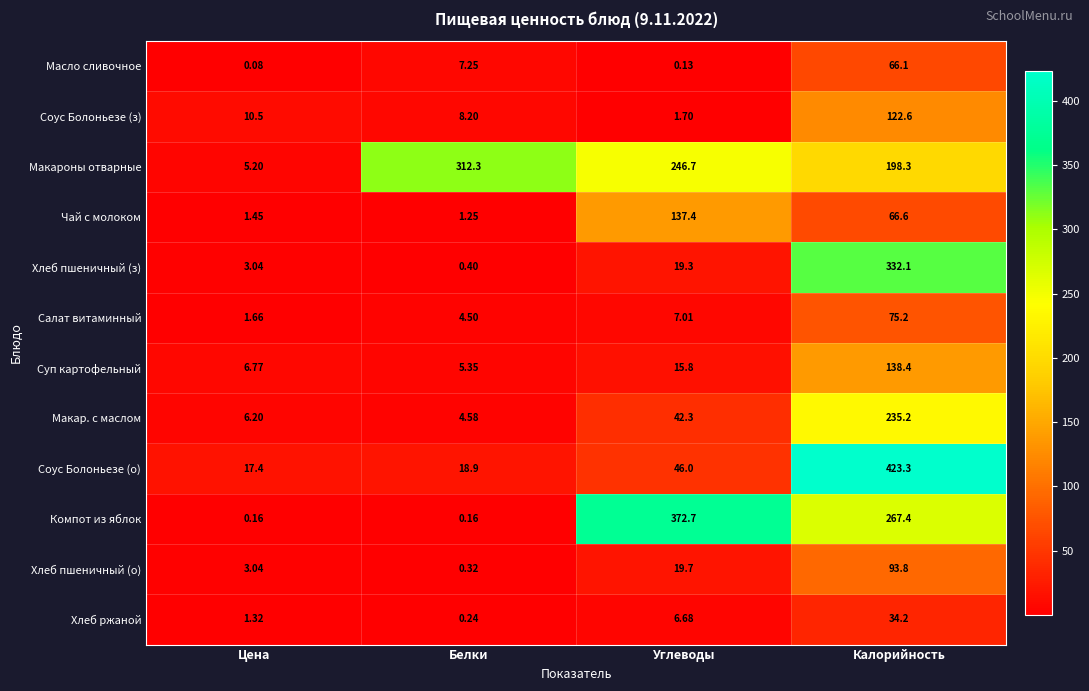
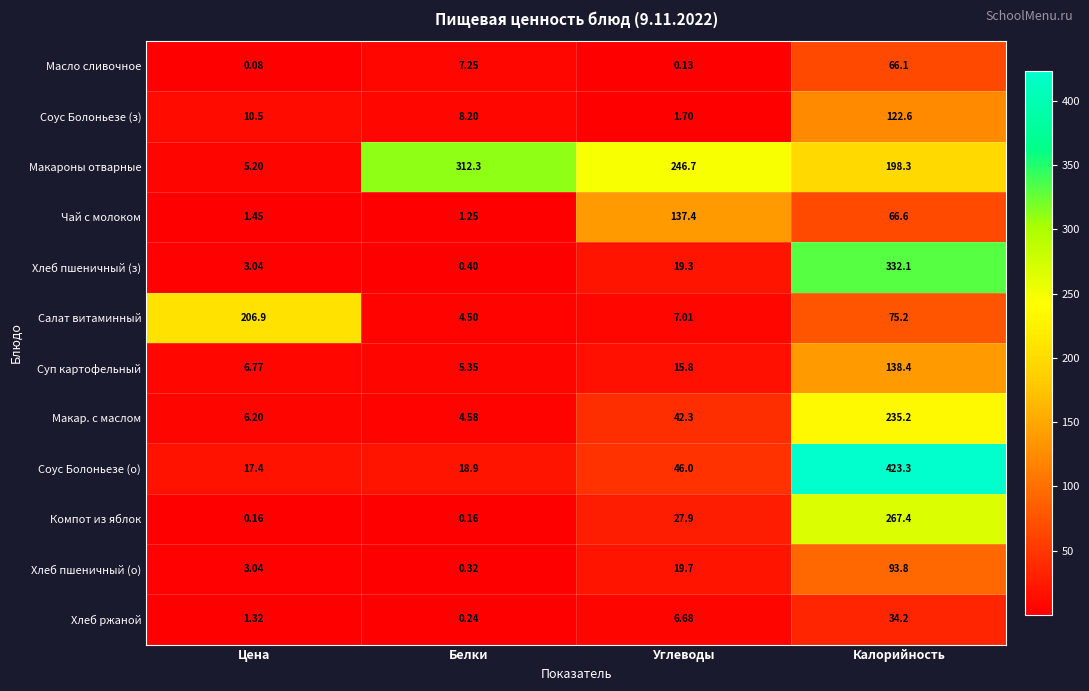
  {
    "Масло сливочное": {
      "Цена": 0.08,
      "Белки": 7.25,
      "Углеводы": 0.13,
      "Калорийность": 66.1
    },
    "Соус Болоньезе (з)": {
      "Цена": 10.5,
      "Белки": 8.20,
      "Углеводы": 1.70,
      "Калорийность": 122.6
    },
    "Макароны отварные": {
      "Цена": 5.20,
      "Белки": 312.3,
      "Углеводы": 246.7,
      "Калорийность": 198.3
    },
    "Чай с молоком": {
      "Цена": 1.45,
      "Белки": 1.25,
      "Углеводы": 137.4,
      "Калорийность": 66.6
    },
    "Хлеб пшеничный (з)": {
      "Цена": 3.04,
      "Белки": 0.40,
      "Углеводы": 19.3,
      "Калорийность": 332.1
    },
    "Салат витаминный": {
-     "Цена": 1.66,
+     "Цена": 206.9,
      "Белки": 4.50,
      "Углеводы": 7.01,
      "Калорийность": 75.2
    },
    "Суп картофельный": {
      "Цена": 6.77,
      "Белки": 5.35,
      "Углеводы": 15.8,
      "Калорийность": 138.4
    },
    "Макар. с маслом": {
      "Цена": 6.20,
      "Белки": 4.58,
      "Углеводы": 42.3,
      "Калорийность": 235.2
    },
    "Соус Болоньезе (о)": {
      "Цена": 17.4,
      "Белки": 18.9,
      "Углеводы": 46.0,
      "Калорийность": 423.3
    },
    "Компот из яблок": {
      "Цена": 0.16,
      "Белки": 0.16,
-     "Углеводы": 372.7,
+     "Углеводы": 27.9,
      "Калорийность": 267.4
    },
    "Хлеб пшеничный (о)": {
      "Цена": 3.04,
      "Белки": 0.32,
      "Углеводы": 19.7,
      "Калорийность": 93.8
    },
    "Хлеб ржаной": {
      "Цена": 1.32,
      "Белки": 0.24,
      "Углеводы": 6.68,
      "Калорийность": 34.2
    }
  }
